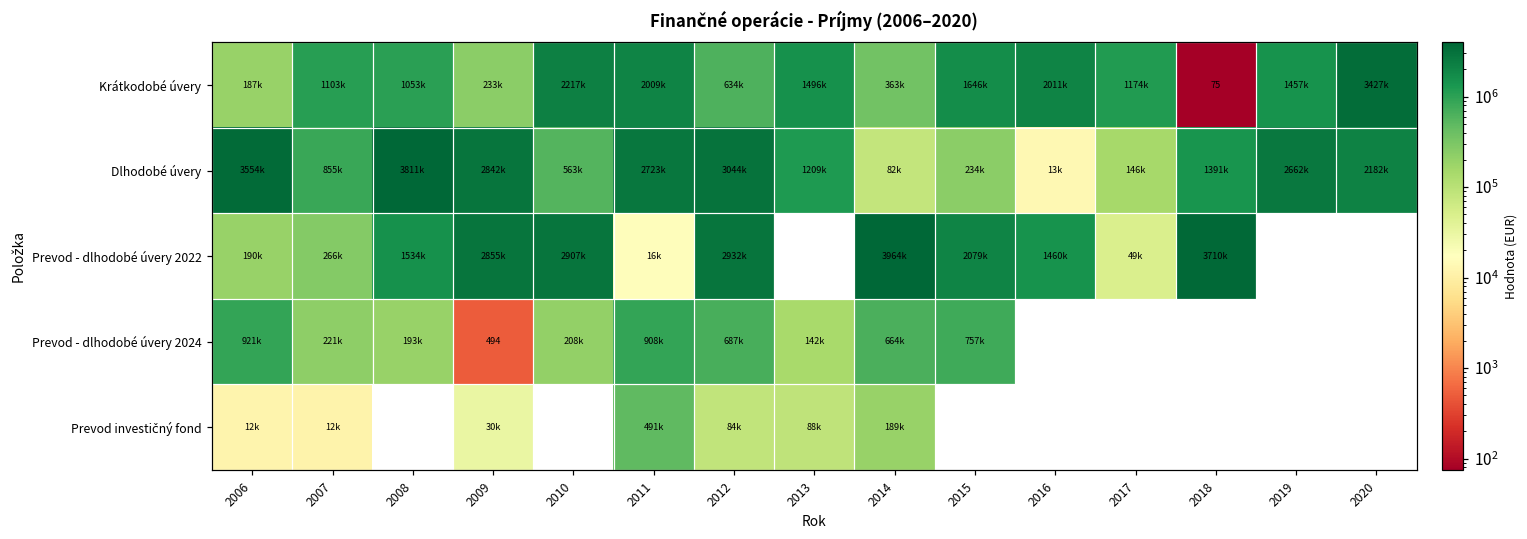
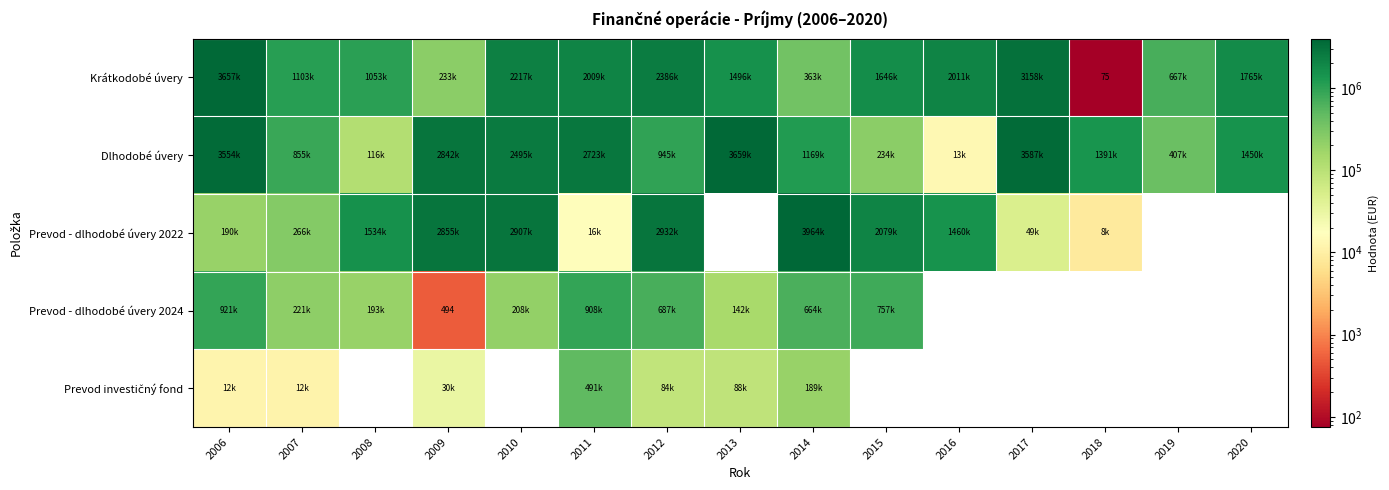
  {
    "Krátkodobé úvery": {
-     "2006": "187k",
+     "2006": "3657k",
      "2007": "1103k",
      "2008": "1053k",
      "2009": "233k",
      "2010": "2217k",
      "2011": "2009k",
-     "2012": "634k",
+     "2012": "2386k",
      "2013": "1496k",
      "2014": "363k",
      "2015": "1646k",
      "2016": "2011k",
-     "2017": "1174k",
+     "2017": "3158k",
      "2018": "75",
-     "2019": "1457k",
-     "2020": "3427k"
+     "2019": "667k",
+     "2020": "1765k"
    },
    "Dlhodobé úvery": {
      "2006": "3554k",
      "2007": "855k",
-     "2008": "3811k",
+     "2008": "116k",
      "2009": "2842k",
-     "2010": "563k",
+     "2010": "2495k",
      "2011": "2723k",
-     "2012": "3044k",
-     "2013": "1209k",
-     "2014": "82k",
+     "2012": "945k",
+     "2013": "3659k",
+     "2014": "1169k",
      "2015": "234k",
      "2016": "13k",
-     "2017": "146k",
+     "2017": "3587k",
      "2018": "1391k",
-     "2019": "2662k",
-     "2020": "2182k"
+     "2019": "407k",
+     "2020": "1450k"
    },
    "Prevod - dlhodobé úvery 2022": {
      "2006": "190k",
      "2007": "266k",
      "2008": "1534k",
      "2009": "2855k",
      "2010": "2907k",
      "2011": "16k",
      "2012": "2932k",
      "2014": "3964k",
      "2015": "2079k",
      "2016": "1460k",
      "2017": "49k",
-     "2018": "3710k"
+     "2018": "8k"
    },
    "Prevod - dlhodobé úvery 2024": {
      "2006": "921k",
      "2007": "221k",
      "2008": "193k",
      "2009": "494",
      "2010": "208k",
      "2011": "908k",
      "2012": "687k",
      "2013": "142k",
      "2014": "664k",
      "2015": "757k"
    },
    "Prevod investičný fond": {
      "2006": "12k",
      "2007": "12k",
      "2009": "30k",
      "2011": "491k",
      "2012": "84k",
      "2013": "88k",
      "2014": "189k"
    }
  }
